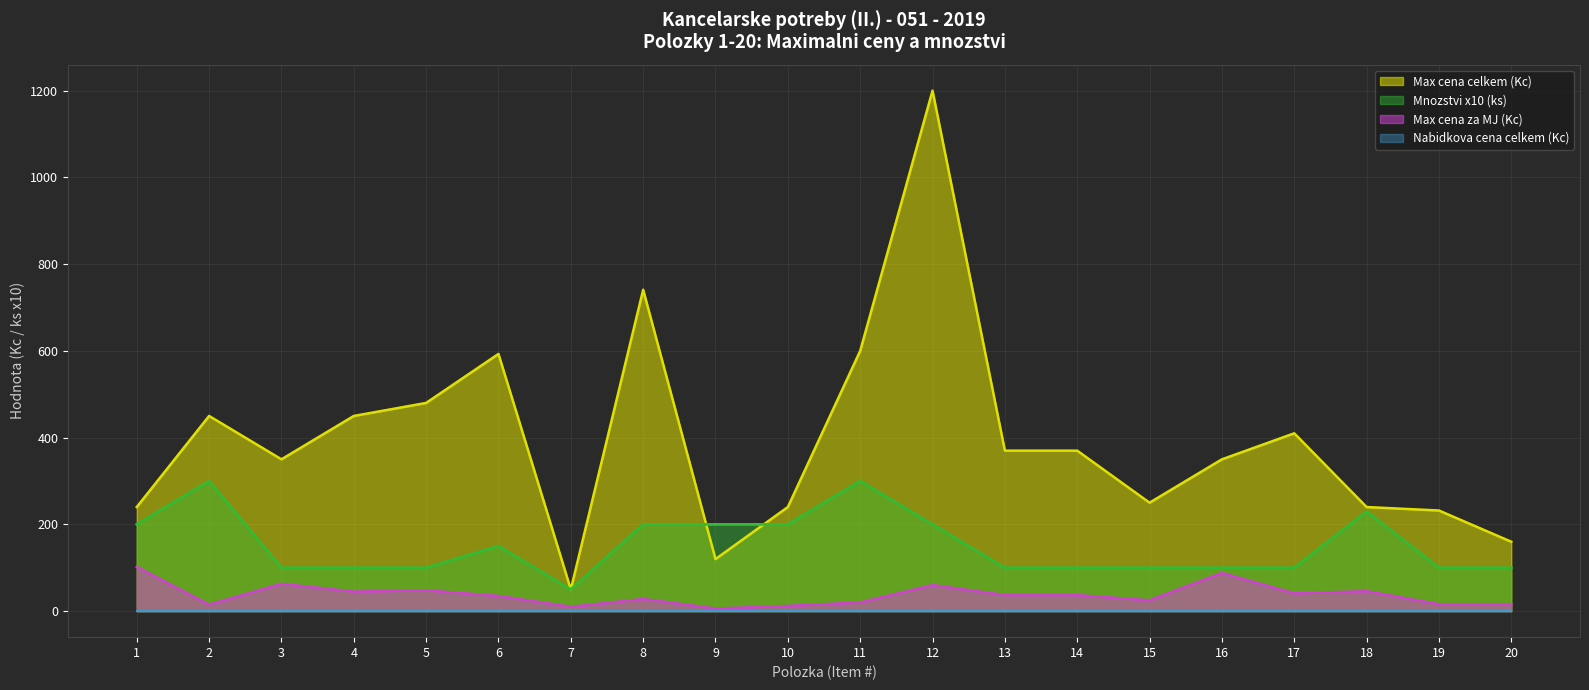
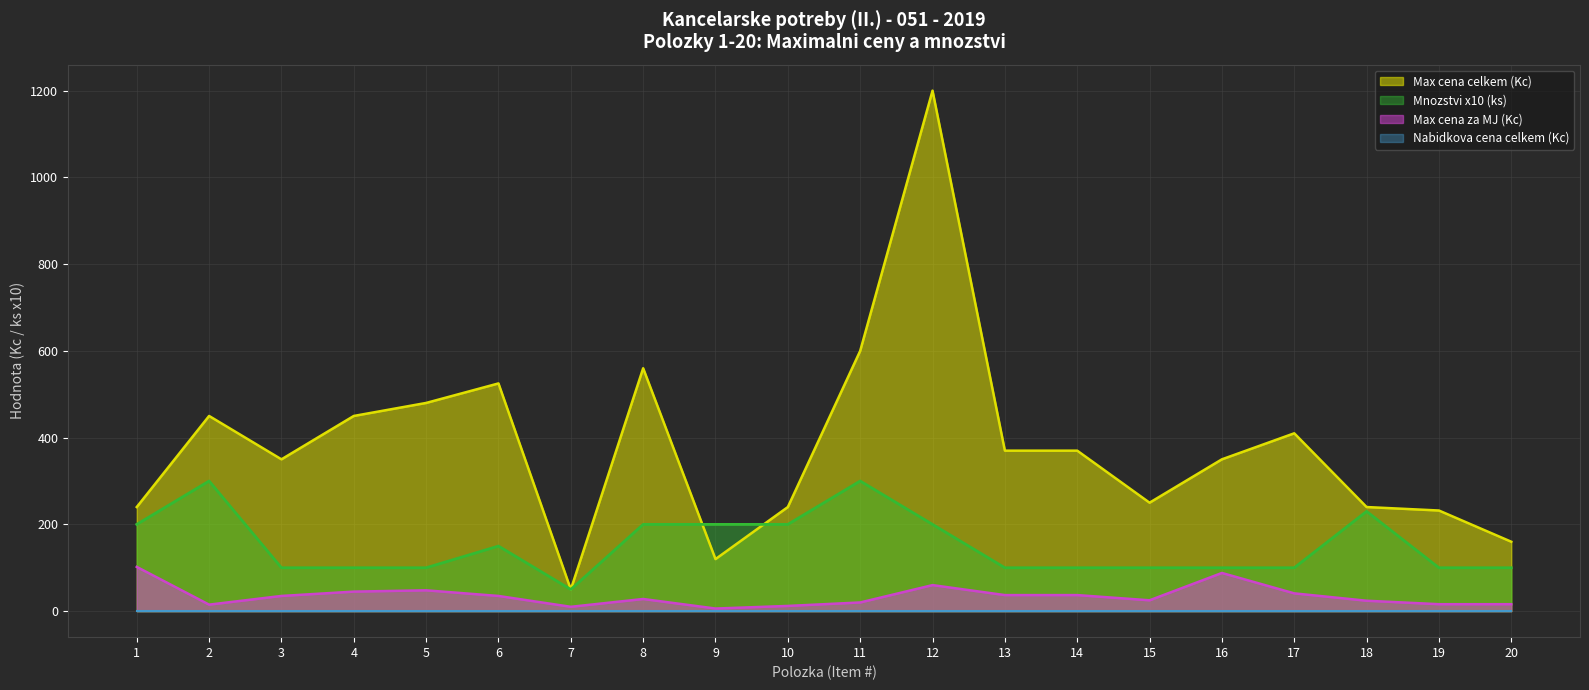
  {
    "Max cena celkem (Kc)": {
      "1": 240,
      "2": 450,
      "3": 350,
      "4": 450,
      "5": 480,
-     "6": 590,
-     "8": 740,
+     "6": 530,
+     "8": 560,
      "9": 120,
      "10": 240,
      "11": 600,
      "12": 1200,
      "13": 370,
      "14": 370,
      "15": 250,
      "16": 350,
      "17": 410,
      "18": 240,
      "19": 230,
      "20": 160
    },
    "Mnozstvi x10 (ks)": {
      "1": 200,
      "2": 300,
      "3": 100,
      "4": 100,
      "5": 100,
      "6": 150,
      "8": 200,
      "9": 200,
      "10": 200,
      "11": 300,
      "12": 200,
      "13": 100,
      "14": 100,
      "15": 100,
      "16": 100,
      "17": 100,
      "18": 230,
      "19": 100,
      "20": 100
    },
    "Max cena za MJ (Kc)": {
      "1": 100,
      "2": 20,
-     "3": 60,
+     "3": 40,
      "4": 50,
      "5": 50,
      "6": 40,
      "7": 10,
      "8": 30,
      "9": 10,
      "10": 10,
      "11": 20,
      "12": 60,
      "13": 40,
      "14": 40,
      "15": 30,
      "16": 90,
      "17": 40,
-     "18": 50,
+     "18": 20,
      "19": 20,
      "20": 20
    },
    "Nabidkova cena celkem (Kc)": {
      "1": 0,
      "2": 0,
      "3": 0,
      "4": 0,
      "5": 0,
      "6": 0,
      "7": 0,
      "8": 0,
      "9": 0,
      "10": 0,
      "11": 0,
      "12": 0,
      "13": 0,
      "14": 0,
      "15": 0,
      "16": 0,
      "17": 0,
      "18": 0,
      "19": 0,
      "20": 0
    }
  }
